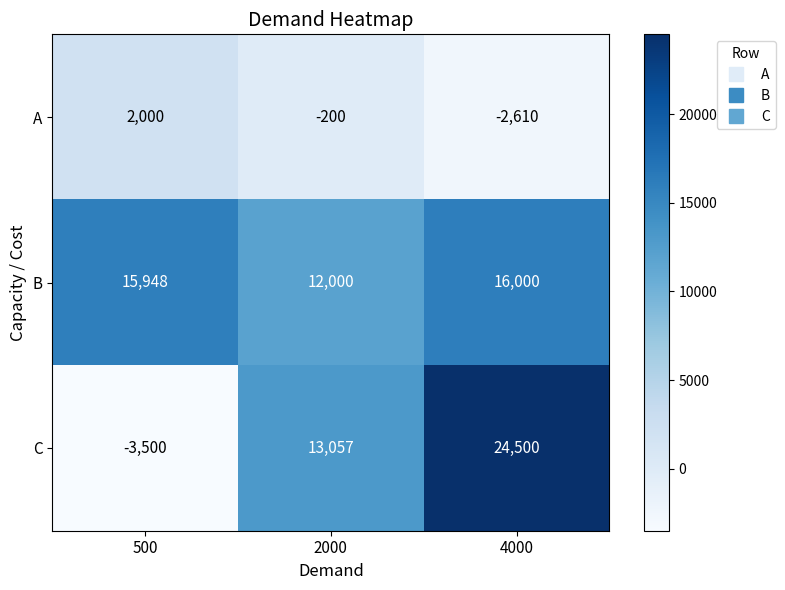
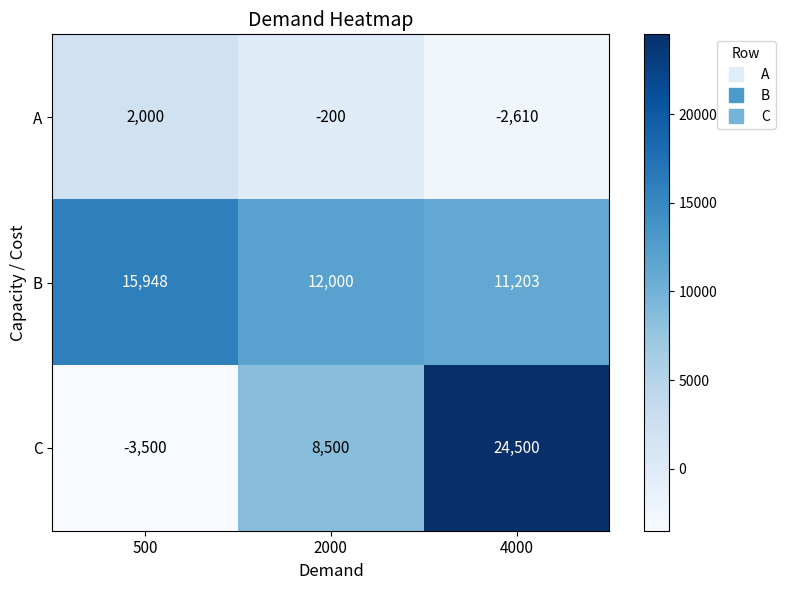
  {
    "A": {
      "500": "2,000",
      "2000": "-200",
      "4000": "-2,610"
    },
    "B": {
      "500": "15,948",
      "2000": "12,000",
-     "4000": "16,000"
+     "4000": "11,203"
    },
    "C": {
      "500": "-3,500",
-     "2000": "13,057",
+     "2000": "8,500",
      "4000": "24,500"
    }
  }
